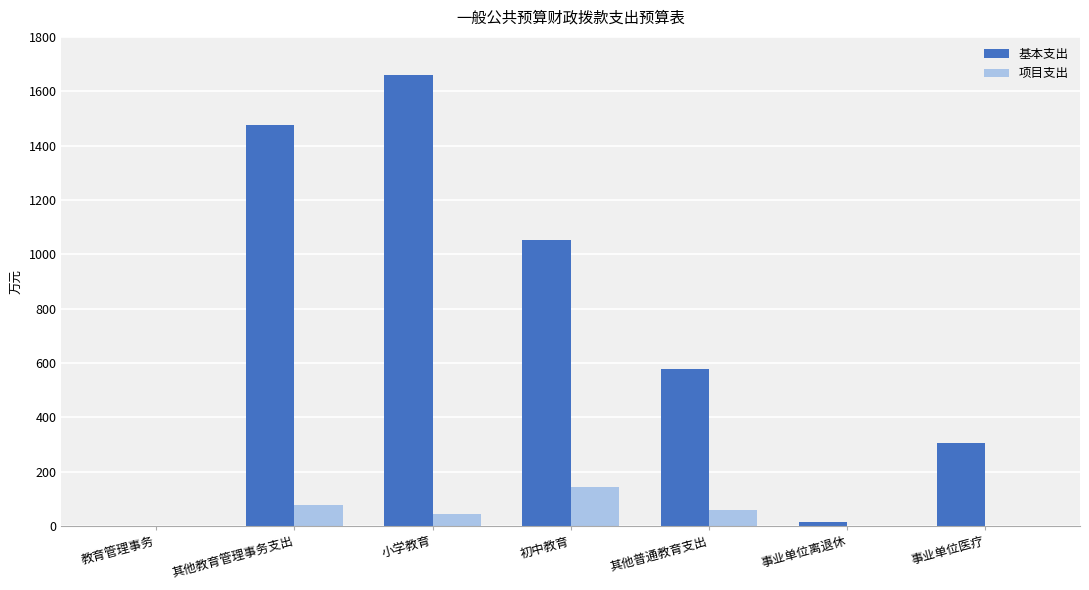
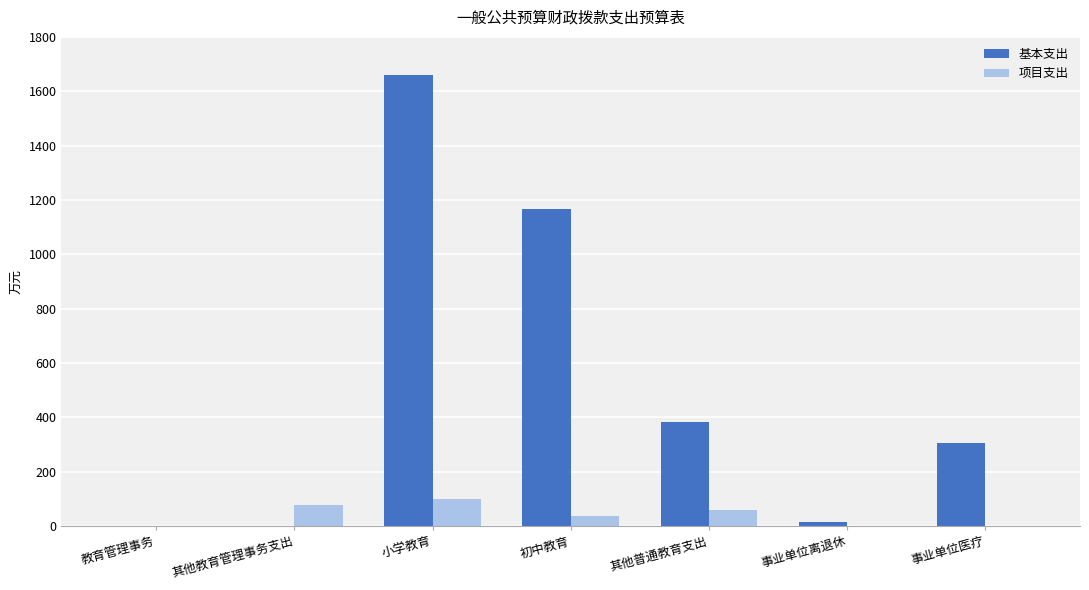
  {
    "基本支出": {
      "教育管理事务": 0,
-     "其他教育管理事务支出": 1480,
+     "其他教育管理事务支出": 0,
      "小学教育": 1660,
-     "初中教育": 1050,
-     "其他普通教育支出": 580,
+     "初中教育": 1170,
+     "其他普通教育支出": 380,
      "事业单位离退休": 20,
      "事业单位医疗": 300
    },
    "项目支出": {
      "教育管理事务": 0,
      "其他教育管理事务支出": 80,
-     "小学教育": 40,
-     "初中教育": 140,
+     "小学教育": 100,
+     "初中教育": 40,
      "其他普通教育支出": 60,
      "事业单位离退休": 0,
      "事业单位医疗": 0
    }
  }
